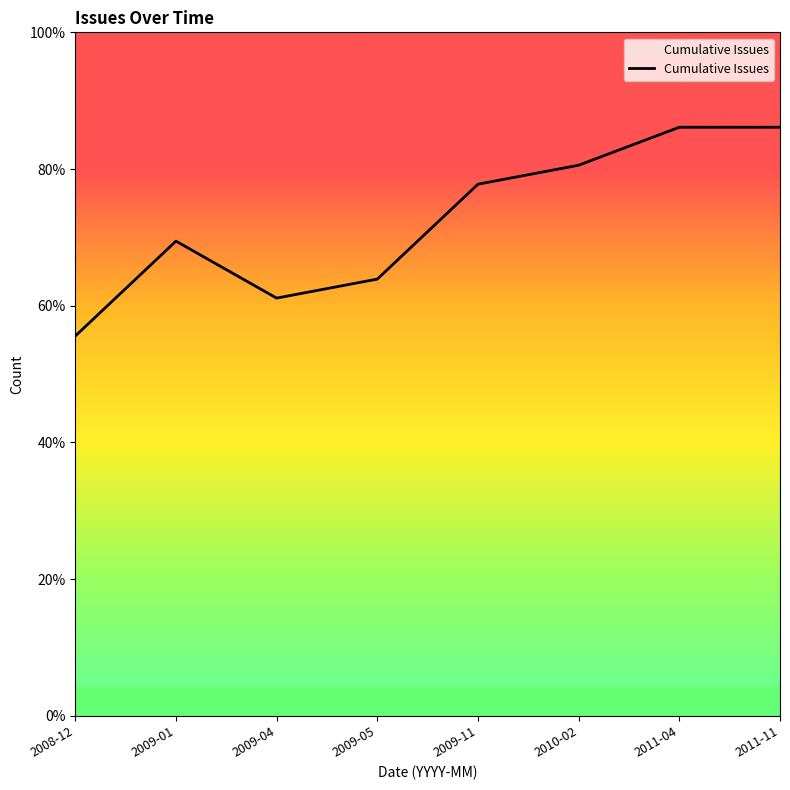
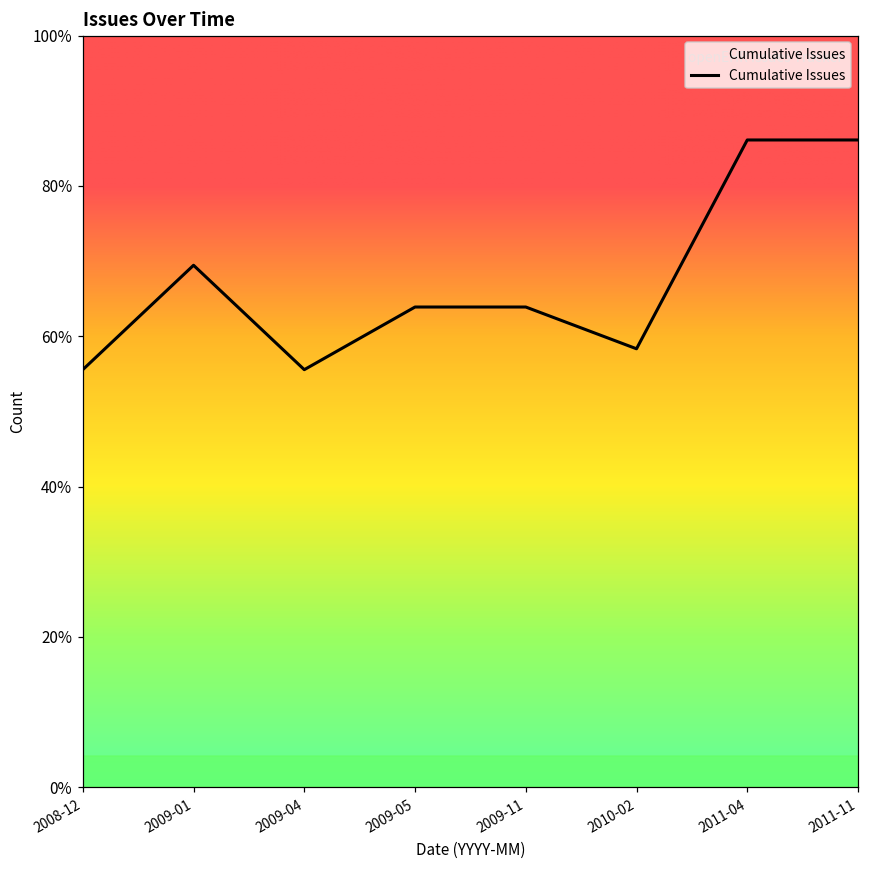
  {
    "2008-12": "56%",
    "2009-01": "69%",
-   "2009-04": "61%",
+   "2009-04": "56%",
    "2009-05": "64%",
-   "2009-11": "78%",
-   "2010-02": "81%",
+   "2009-11": "64%",
+   "2010-02": "58%",
    "2011-04": "86%",
    "2011-11": "86%"
  }
